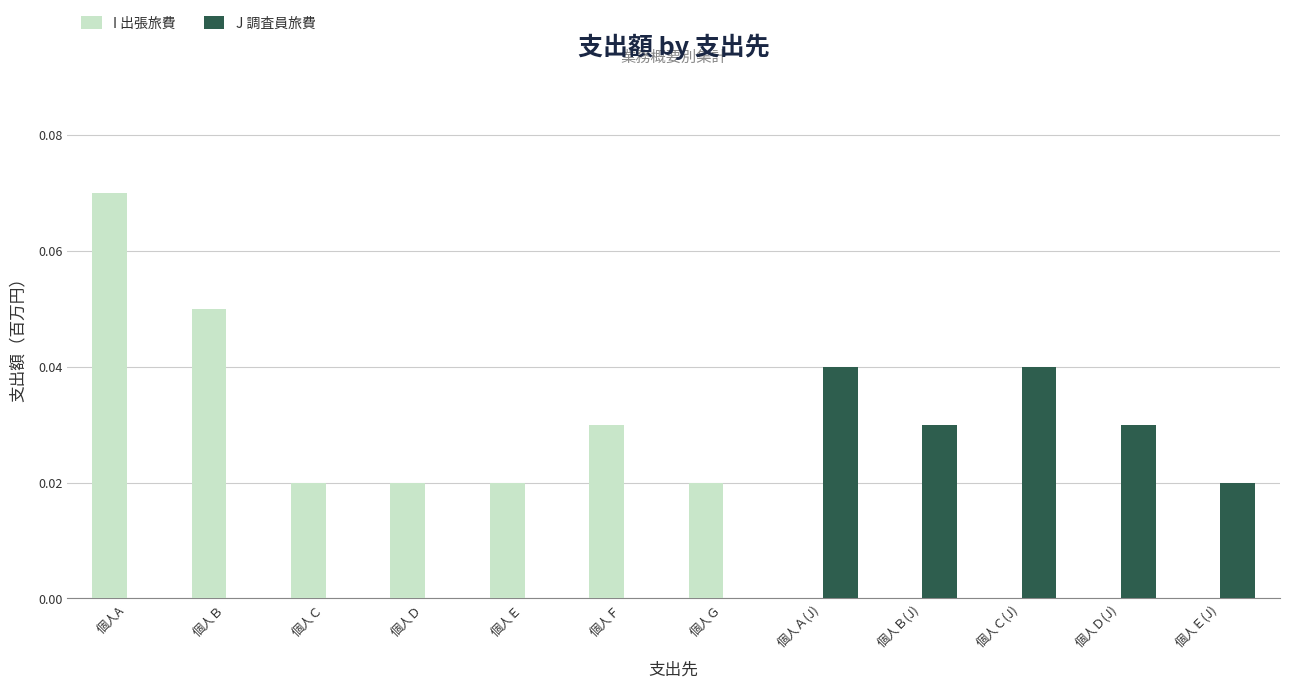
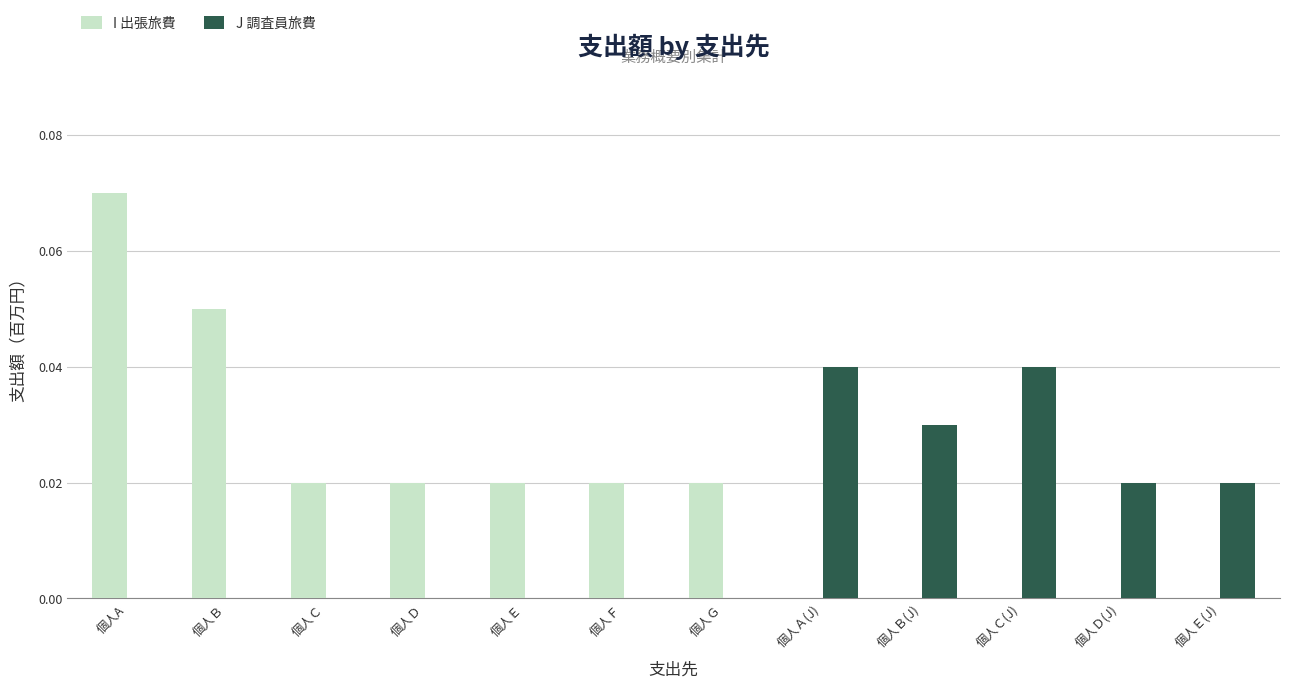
  {
    "I 出張旅費": {
      "個人A": 0.07,
      "個人Ｂ": 0.05,
      "個人Ｃ": 0.02,
      "個人Ｄ": 0.02,
      "個人Ｅ": 0.02,
-     "個人Ｆ": 0.03,
+     "個人Ｆ": 0.02,
      "個人Ｇ": 0.02,
      "個人Ａ(J)": 0.00,
      "個人Ｂ(J)": 0.00,
      "個人Ｃ(J)": 0.00,
      "個人Ｄ(J)": 0.00,
      "個人Ｅ(J)": 0.00
    },
    "J 調査員旅費": {
      "個人A": 0.00,
      "個人Ｂ": 0.00,
      "個人Ｃ": 0.00,
      "個人Ｄ": 0.00,
      "個人Ｅ": 0.00,
      "個人Ｆ": 0.00,
      "個人Ｇ": 0.00,
      "個人Ａ(J)": 0.04,
      "個人Ｂ(J)": 0.03,
      "個人Ｃ(J)": 0.04,
-     "個人Ｄ(J)": 0.03,
+     "個人Ｄ(J)": 0.02,
      "個人Ｅ(J)": 0.02
    }
  }
